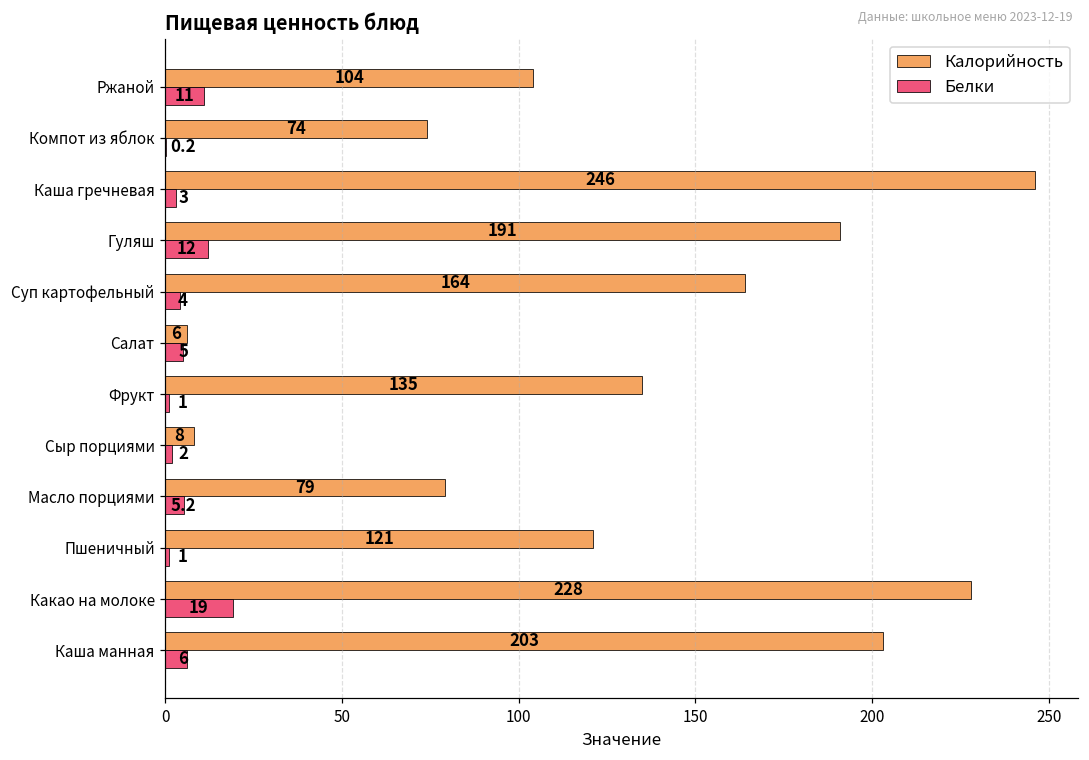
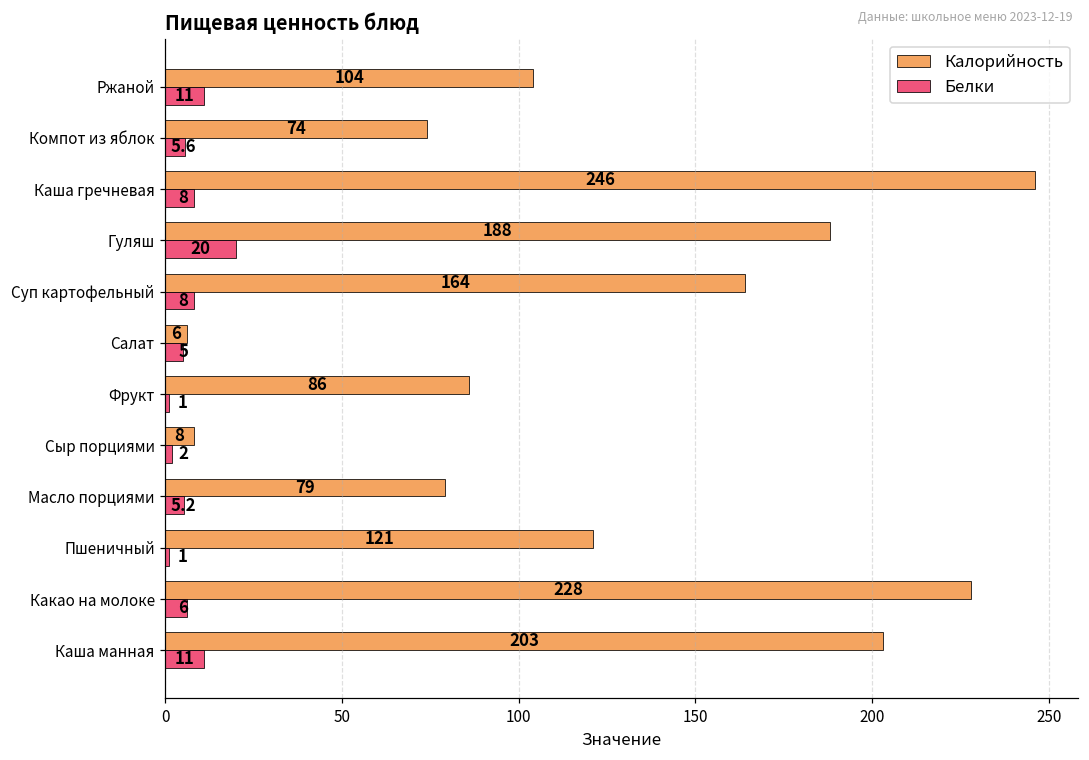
  {
    "Калорийность": {
      "Ржаной": 104,
      "Компот из яблок": 74,
      "Каша гречневая": 246,
-     "Гуляш": 191,
+     "Гуляш": 188,
      "Суп картофельный": 164,
      "Салат": 6,
-     "Фрукт": 135,
+     "Фрукт": 86,
      "Сыр порциями": 8,
      "Масло порциями": 79,
      "Пшеничный": 121,
      "Какао на молоке": 228,
      "Каша манная": 203
    },
    "Белки": {
      "Ржаной": 11,
-     "Компот из яблок": 0.2,
-     "Каша гречневая": 3,
-     "Гуляш": 12,
-     "Суп картофельный": 4,
+     "Компот из яблок": 5.6,
+     "Каша гречневая": 8,
+     "Гуляш": 20,
+     "Суп картофельный": 8,
      "Салат": 5,
      "Фрукт": 1,
      "Сыр порциями": 2,
      "Масло порциями": 5.2,
      "Пшеничный": 1,
-     "Какао на молоке": 19,
-     "Каша манная": 6
+     "Какао на молоке": 6,
+     "Каша манная": 11
    }
  }
